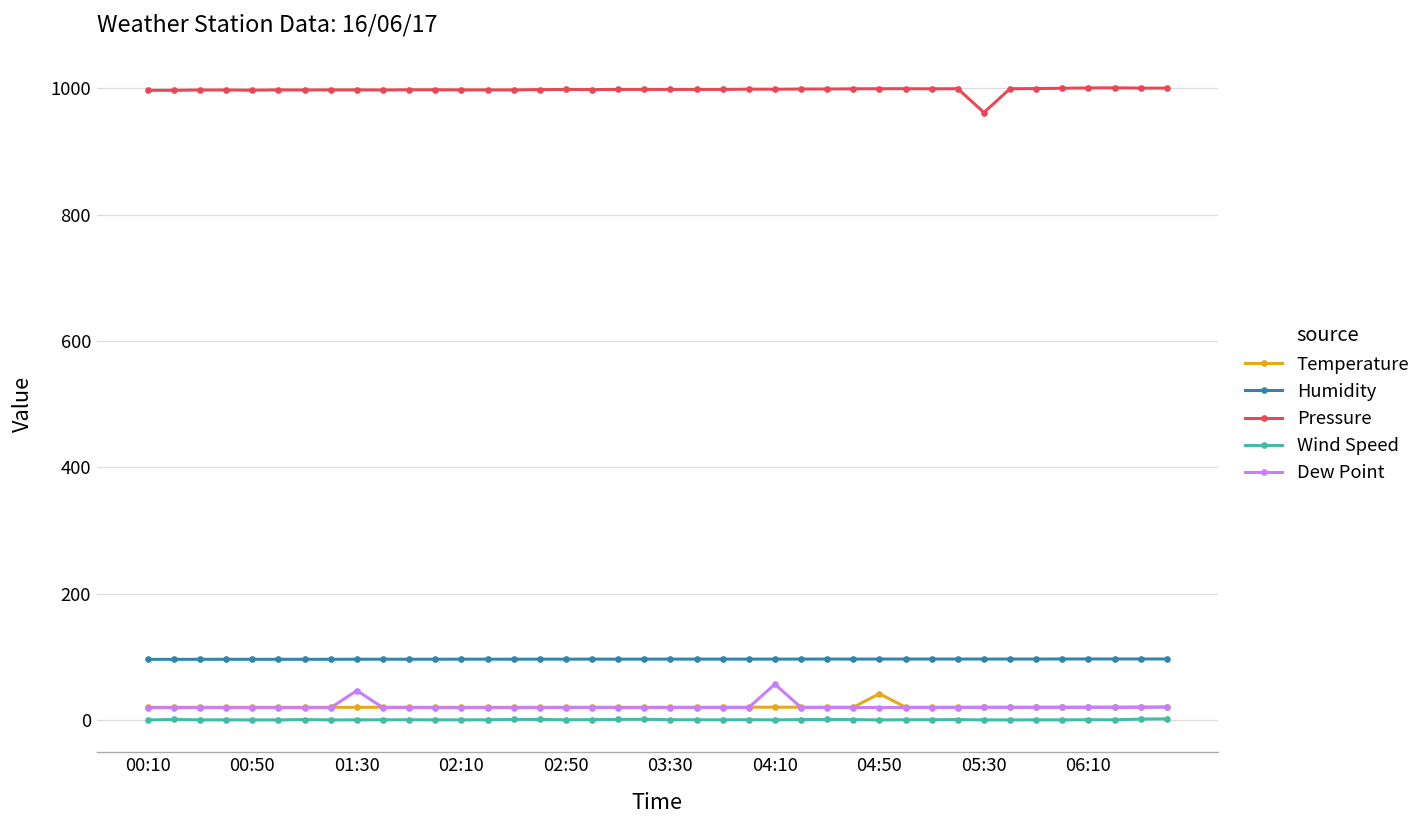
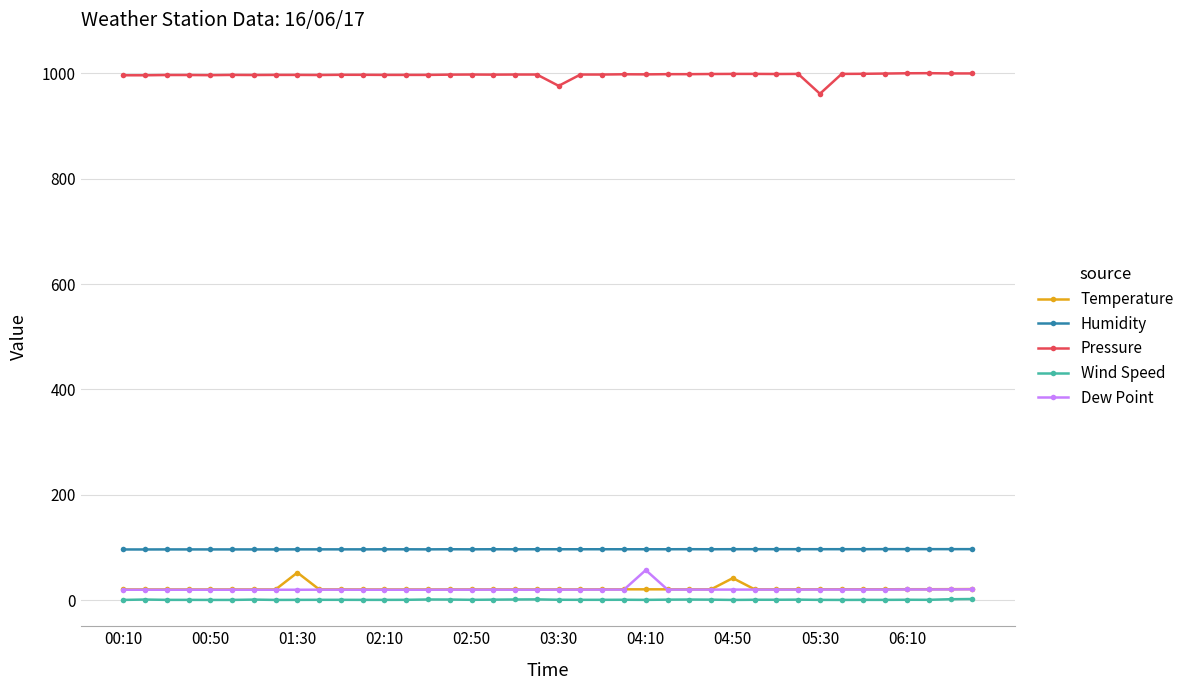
  {
    "Temperature": {
-     "01:30": 20,
+     "01:30": 50,
      "04:10": 20,
      "04:50": 40
    },
    "Pressure": {
      "00:10": 1000,
      "00:50": 1000,
      "01:30": 1000,
      "02:10": 1000,
      "02:50": 1000,
-     "03:30": 1000,
+     "03:30": 980,
      "04:10": 1000,
      "04:50": 1000,
      "05:30": 960,
      "06:10": 1000
    },
    "Dew Point": {
-     "01:30": 50,
+     "01:30": 20,
      "04:10": 60,
      "04:50": 20
    }
  }
